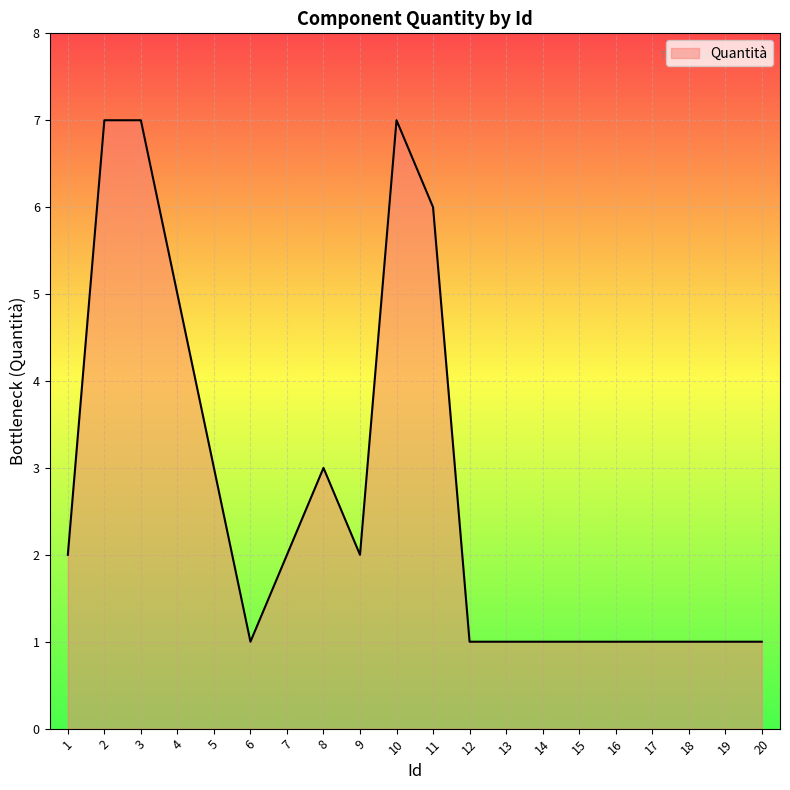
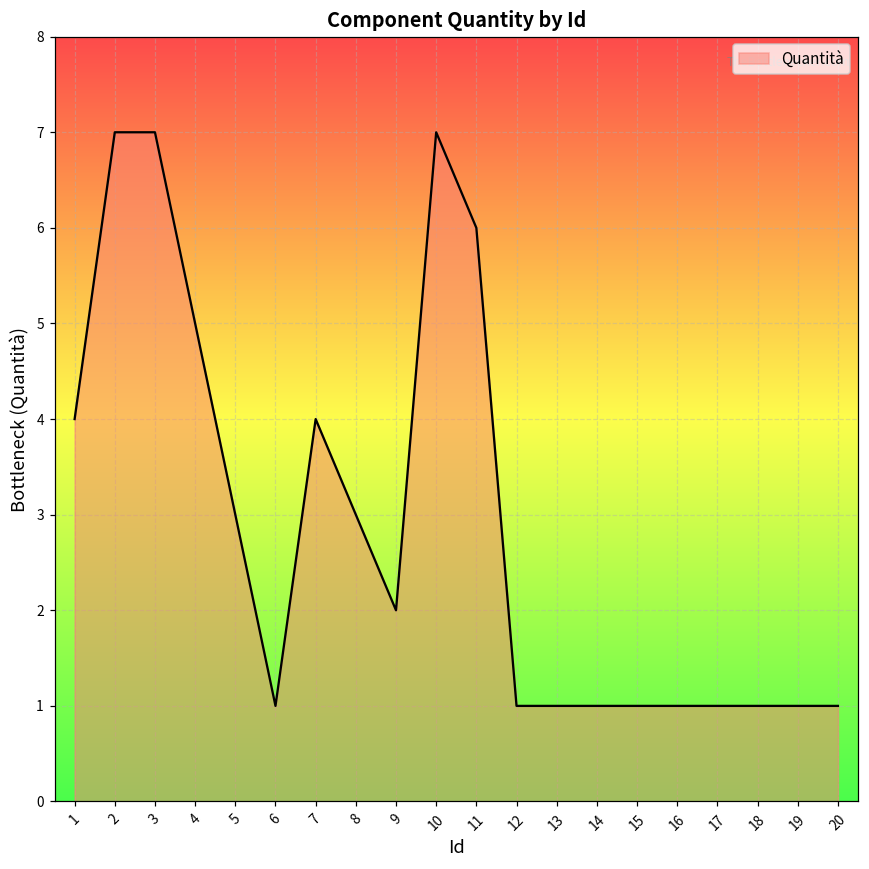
  {
-   "1": 2,
+   "1": 4,
    "2": 7,
    "3": 7,
    "4": 5,
    "5": 3,
    "6": 1,
-   "7": 2,
+   "7": 4,
    "8": 3,
    "9": 2,
    "10": 7,
    "11": 6,
    "12": 1,
    "13": 1,
    "14": 1,
    "15": 1,
    "16": 1,
    "17": 1,
    "18": 1,
    "19": 1,
    "20": 1
  }
